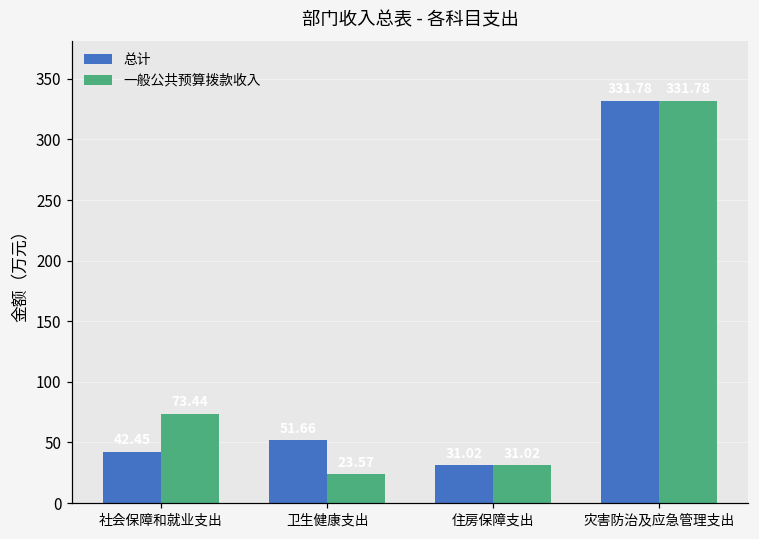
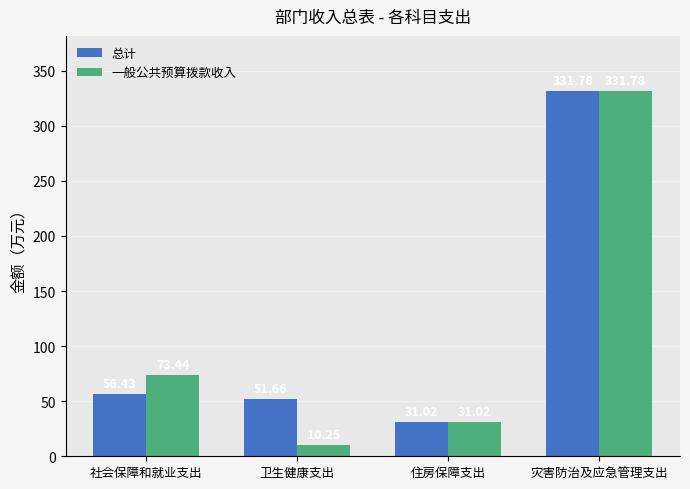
  {
    "总计": {
-     "社会保障和就业支出": 42,
+     "社会保障和就业支出": 56,
      "卫生健康支出": 52,
      "住房保障支出": 31,
      "灾害防治及应急管理支出": 332
    },
    "一般公共预算拨款收入": {
      "社会保障和就业支出": 73,
-     "卫生健康支出": 24,
+     "卫生健康支出": 10,
      "住房保障支出": 31,
      "灾害防治及应急管理支出": 332
    }
  }
